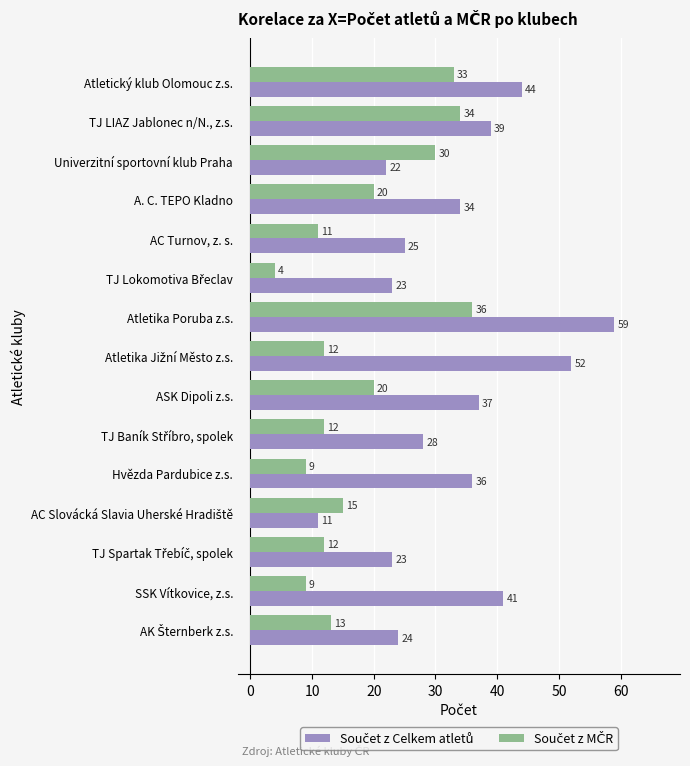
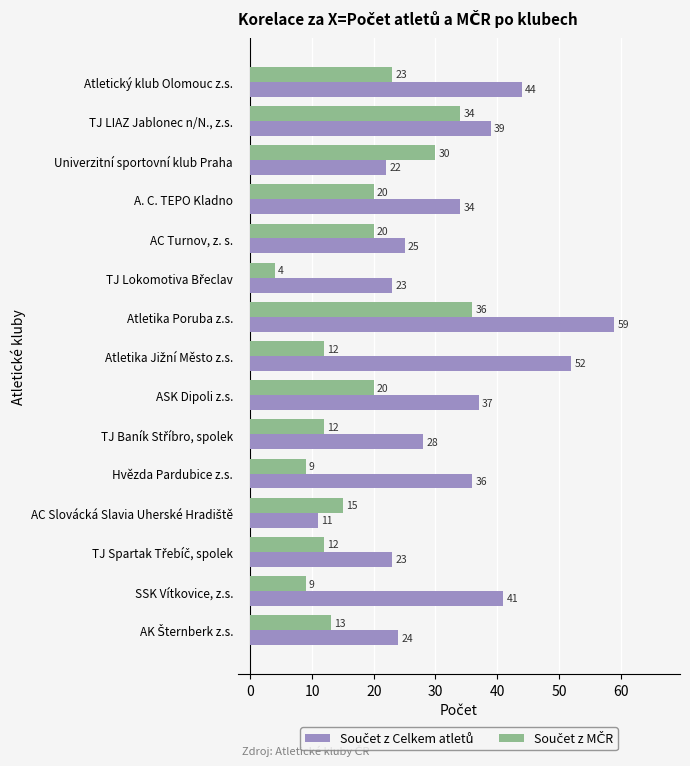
  {
    "Součet z Celkem atletů": {
      "Atletický klub Olomouc z.s.": 44,
      "TJ LIAZ Jablonec n/N., z.s.": 39,
      "Univerzitní sportovní klub Praha": 22,
      "A. C. TEPO Kladno": 34,
      "AC Turnov, z. s.": 25,
      "TJ Lokomotiva Břeclav": 23,
      "Atletika Poruba z.s.": 59,
      "Atletika Jižní Město z.s.": 52,
      "ASK Dipoli z.s.": 37,
      "TJ Baník Stříbro, spolek": 28,
      "Hvězda Pardubice z.s.": 36,
      "AC Slovácká Slavia Uherské Hradiště": 11,
      "TJ Spartak Třebíč, spolek": 23,
      "SSK Vítkovice, z.s.": 41,
      "AK Šternberk z.s.": 24
    },
    "Součet z MČR": {
-     "Atletický klub Olomouc z.s.": 33,
+     "Atletický klub Olomouc z.s.": 23,
      "TJ LIAZ Jablonec n/N., z.s.": 34,
      "Univerzitní sportovní klub Praha": 30,
      "A. C. TEPO Kladno": 20,
-     "AC Turnov, z. s.": 11,
+     "AC Turnov, z. s.": 20,
      "TJ Lokomotiva Břeclav": 4,
      "Atletika Poruba z.s.": 36,
      "Atletika Jižní Město z.s.": 12,
      "ASK Dipoli z.s.": 20,
      "TJ Baník Stříbro, spolek": 12,
      "Hvězda Pardubice z.s.": 9,
      "AC Slovácká Slavia Uherské Hradiště": 15,
      "TJ Spartak Třebíč, spolek": 12,
      "SSK Vítkovice, z.s.": 9,
      "AK Šternberk z.s.": 13
    }
  }
